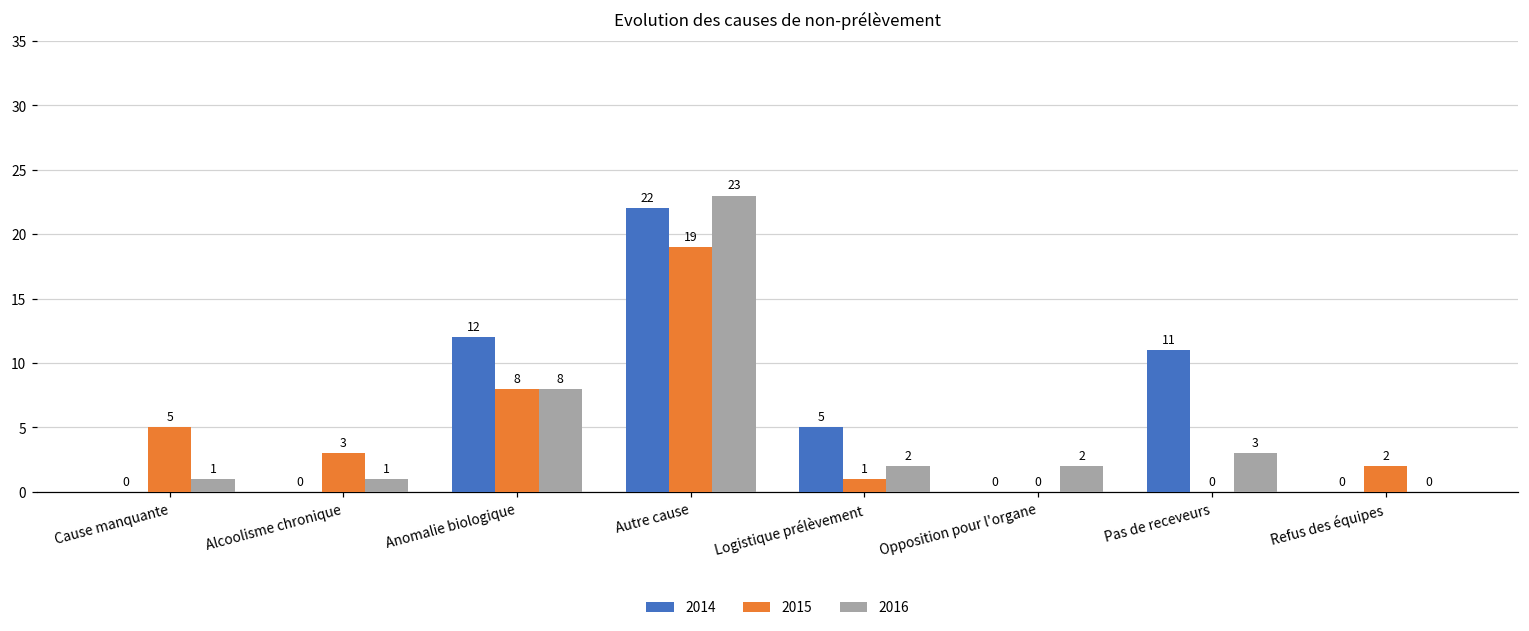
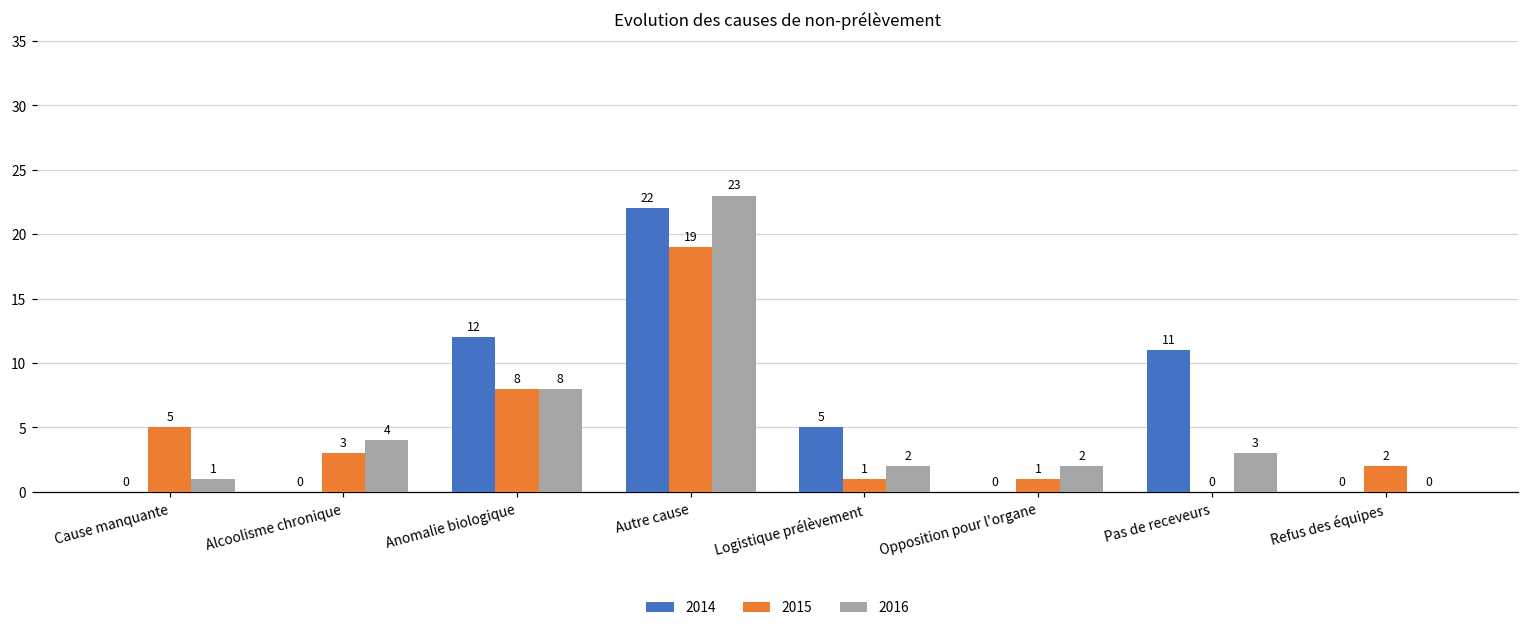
  {
    "2014": {
      "Cause manquante": 0,
      "Alcoolisme chronique": 0,
      "Anomalie biologique": 12,
      "Autre cause": 22,
      "Logistique prélèvement": 5,
      "Opposition pour l'organe": 0,
      "Pas de receveurs": 11,
      "Refus des équipes": 0
    },
    "2015": {
      "Cause manquante": 5,
      "Alcoolisme chronique": 3,
      "Anomalie biologique": 8,
      "Autre cause": 19,
      "Logistique prélèvement": 1,
-     "Opposition pour l'organe": 0,
+     "Opposition pour l'organe": 1,
      "Pas de receveurs": 0,
      "Refus des équipes": 2
    },
    "2016": {
      "Cause manquante": 1,
-     "Alcoolisme chronique": 1,
+     "Alcoolisme chronique": 4,
      "Anomalie biologique": 8,
      "Autre cause": 23,
      "Logistique prélèvement": 2,
      "Opposition pour l'organe": 2,
      "Pas de receveurs": 3,
      "Refus des équipes": 0
    }
  }
